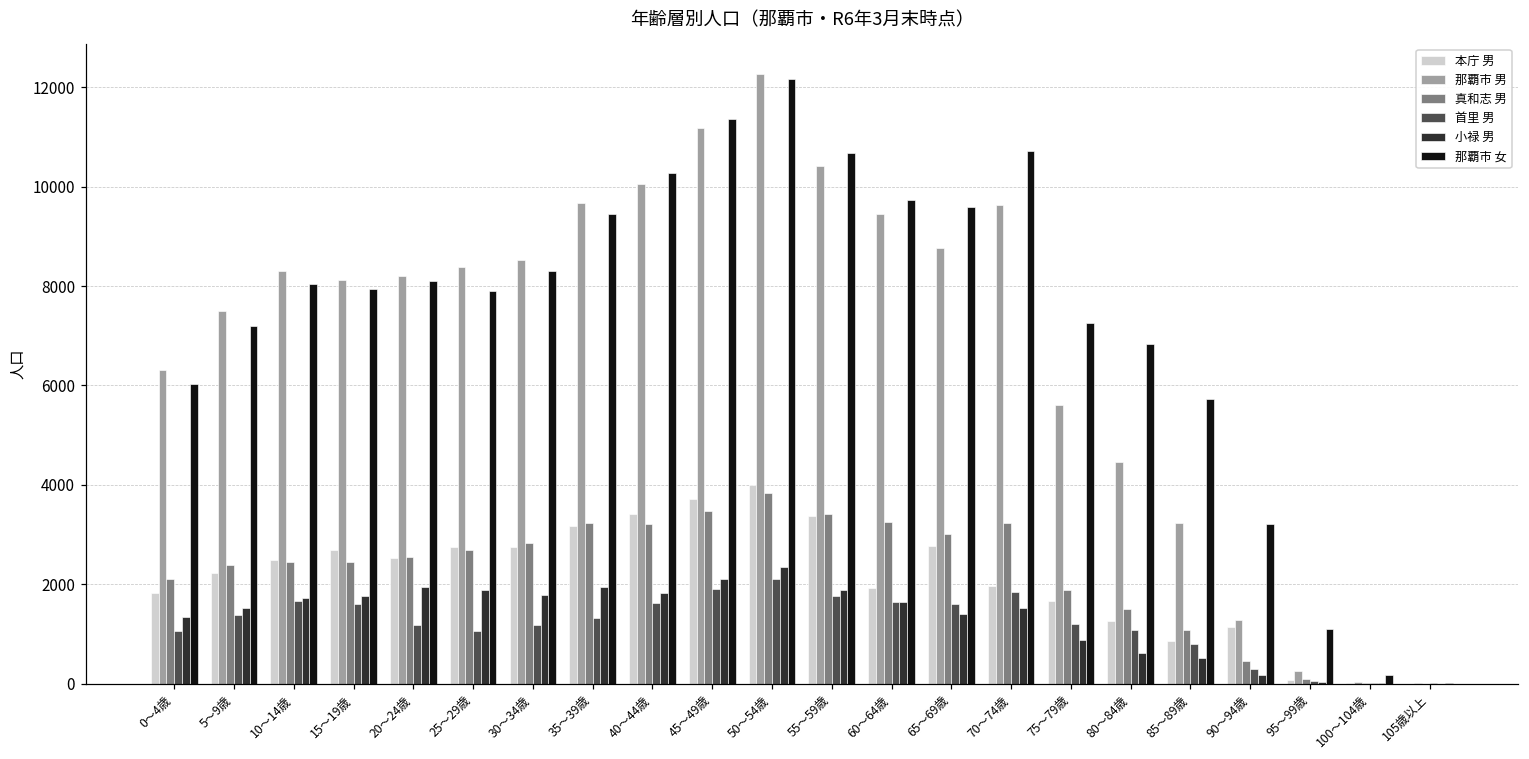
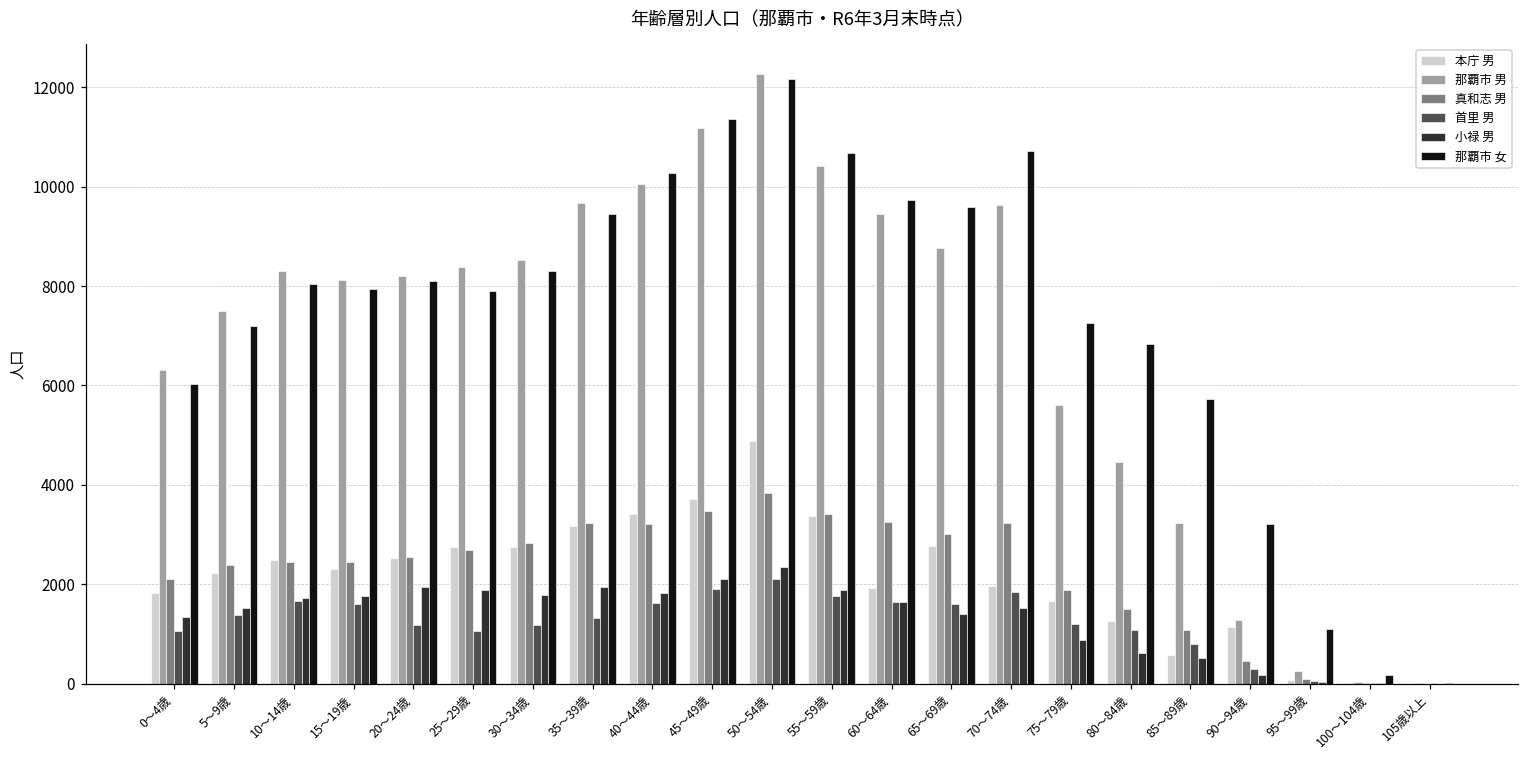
  {
    "本庁 男": {
      "0～4歳": 1800,
      "5～9歳": 2200,
      "10～14歳": 2500,
-     "15～19歳": 2700,
+     "15～19歳": 2300,
      "20～24歳": 2500,
      "25～29歳": 2800,
      "30～34歳": 2800,
      "35～39歳": 3200,
      "40～44歳": 3400,
      "45～49歳": 3700,
-     "50～54歳": 4000,
+     "50～54歳": 4900,
      "55～59歳": 3400,
      "60～64歳": 1900,
      "65～69歳": 2800,
      "70～74歳": 2000,
      "75～79歳": 1700,
      "80～84歳": 1300,
-     "85～89歳": 900,
+     "85～89歳": 600,
      "90～94歳": 1100,
      "95～99歳": 100,
      "105歳以上": 0
    }
  }
